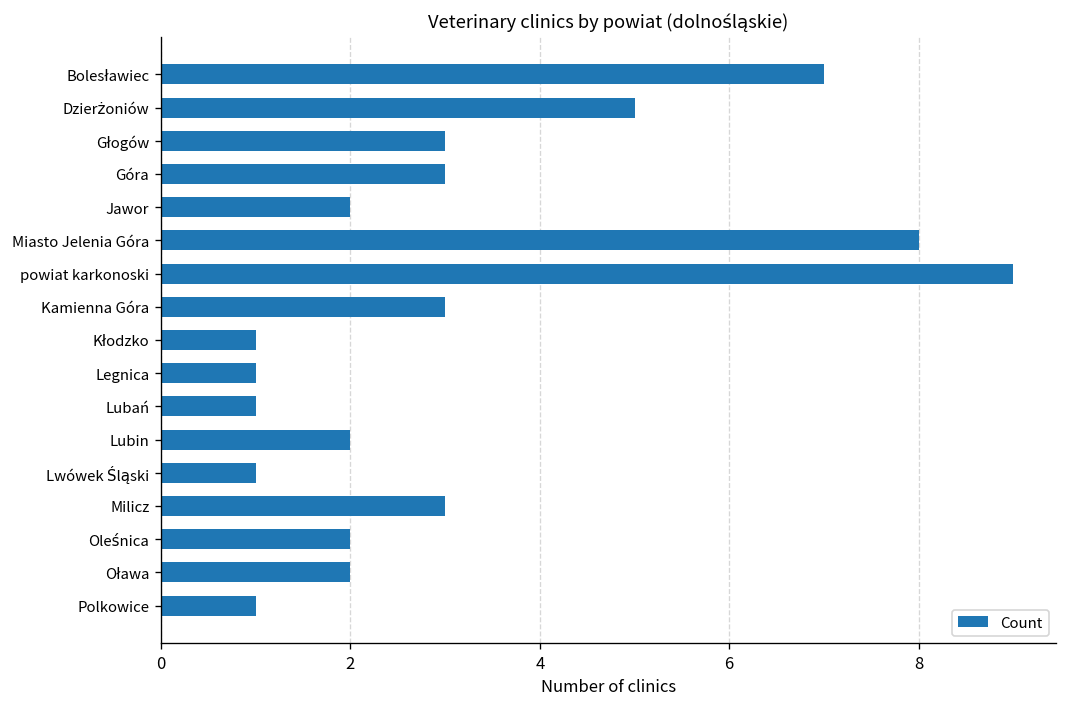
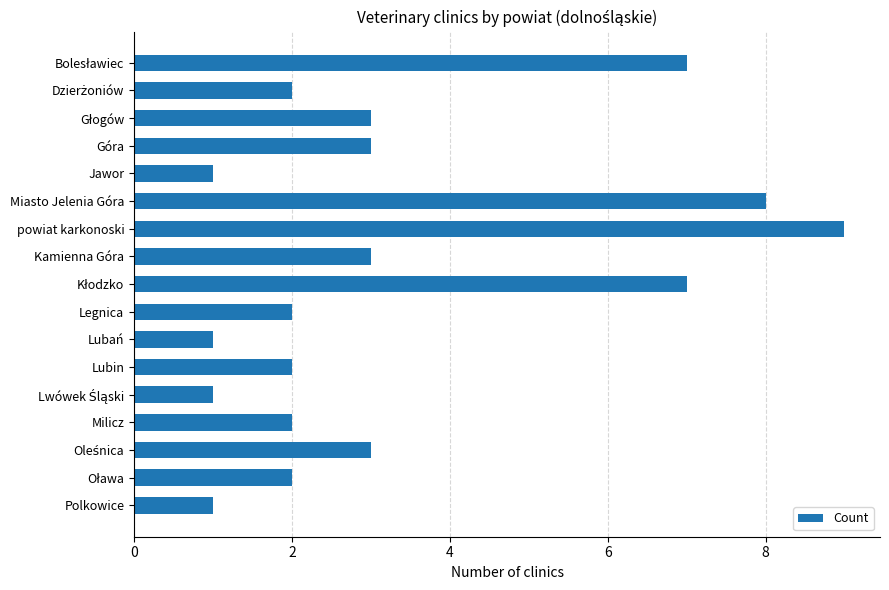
  {
    "Bolesławiec": 7,
-   "Dzierżoniów": 5,
+   "Dzierżoniów": 2,
    "Głogów": 3,
    "Góra": 3,
-   "Jawor": 2,
+   "Jawor": 1,
    "Miasto Jelenia Góra": 8,
    "powiat karkonoski": 9,
    "Kamienna Góra": 3,
-   "Kłodzko": 1,
-   "Legnica": 1,
+   "Kłodzko": 7,
+   "Legnica": 2,
    "Lubań": 1,
    "Lubin": 2,
    "Lwówek Śląski": 1,
-   "Milicz": 3,
-   "Oleśnica": 2,
+   "Milicz": 2,
+   "Oleśnica": 3,
    "Oława": 2,
    "Polkowice": 1
  }
